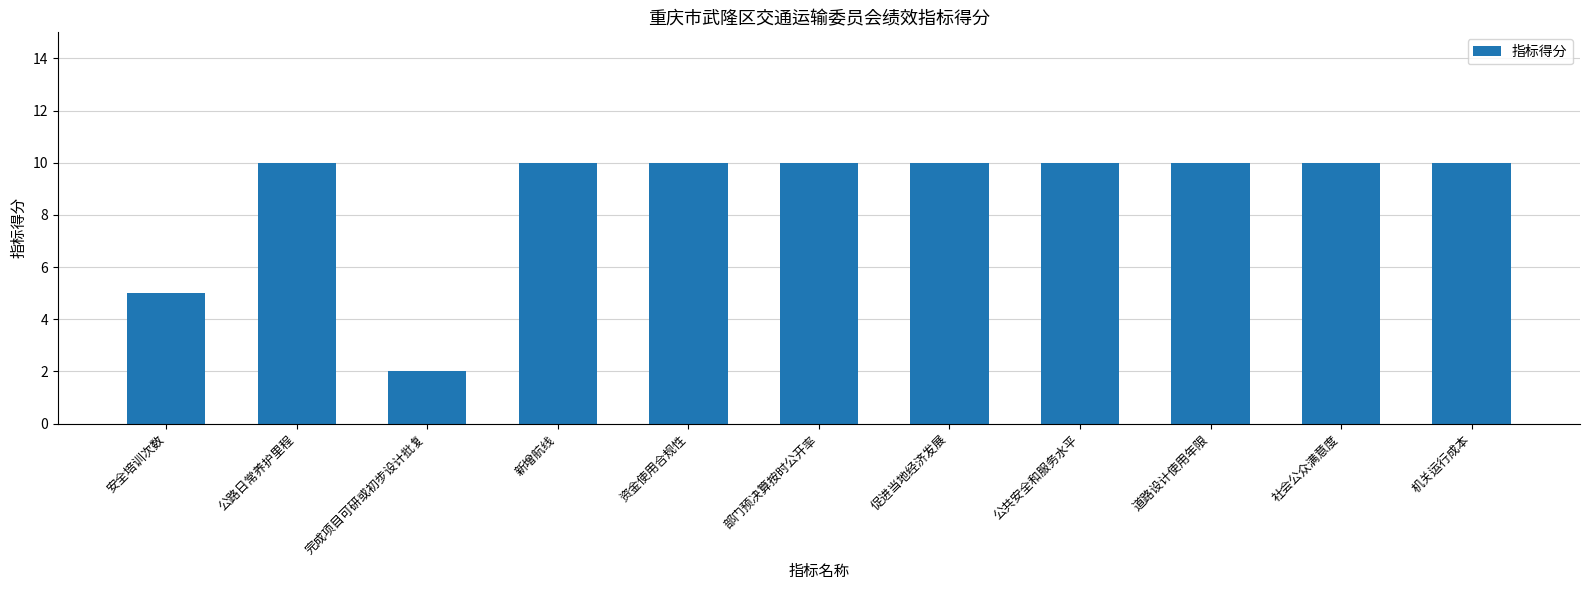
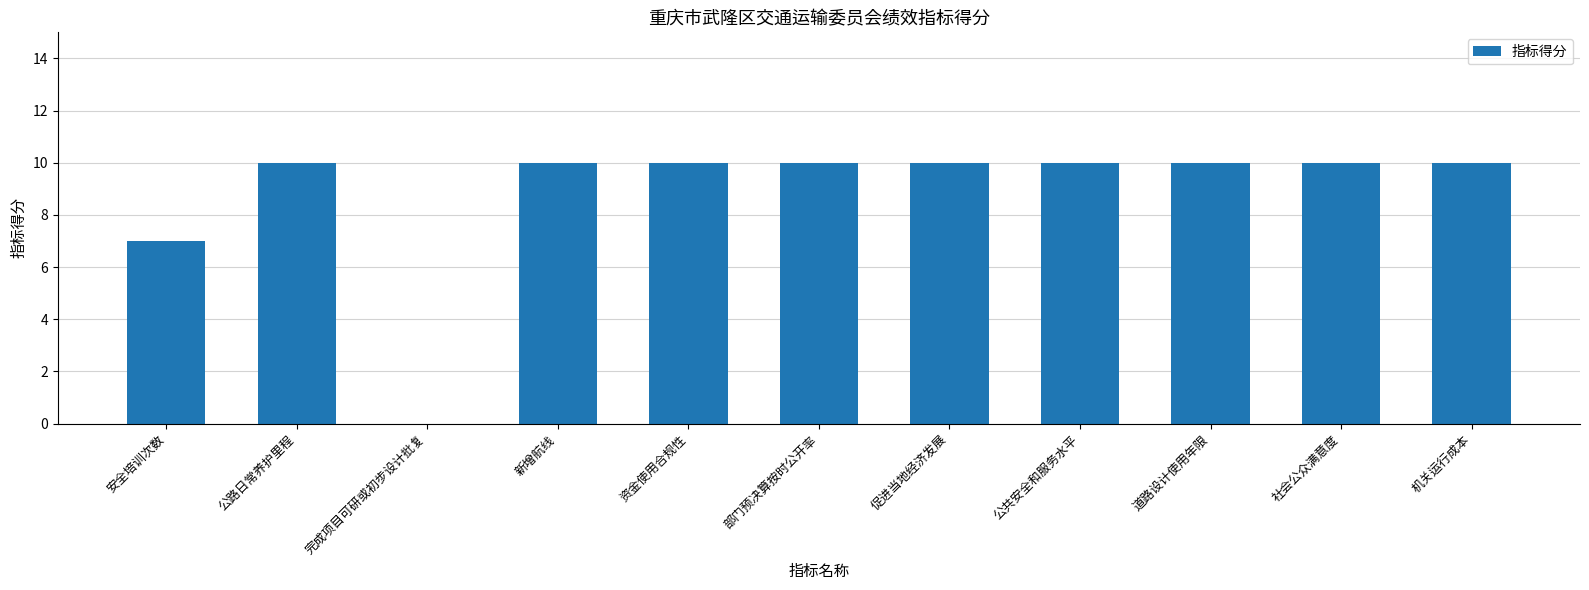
  {
-   "安全培训次数": 5,
+   "安全培训次数": 7,
    "公路日常养护里程": 10,
-   "完成项目可研或初步设计批复": 2,
+   "完成项目可研或初步设计批复": 0,
    "新增航线": 10,
    "资金使用合规性": 10,
    "部门预决算按时公开率": 10,
    "促进当地经济发展": 10,
    "公共安全和服务水平": 10,
    "道路设计使用年限": 10,
    "社会公众满意度": 10,
    "机关运行成本": 10
  }
